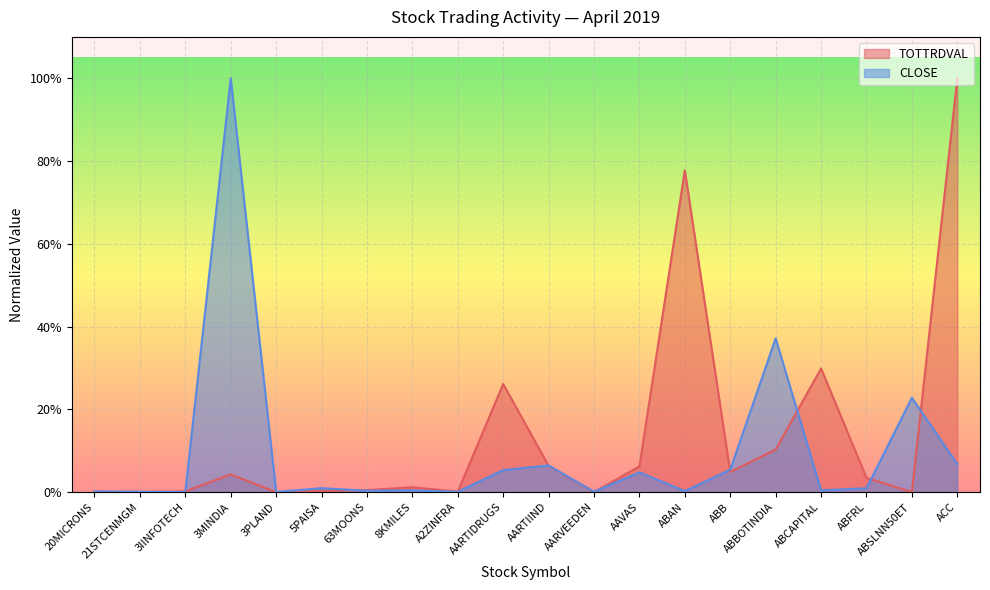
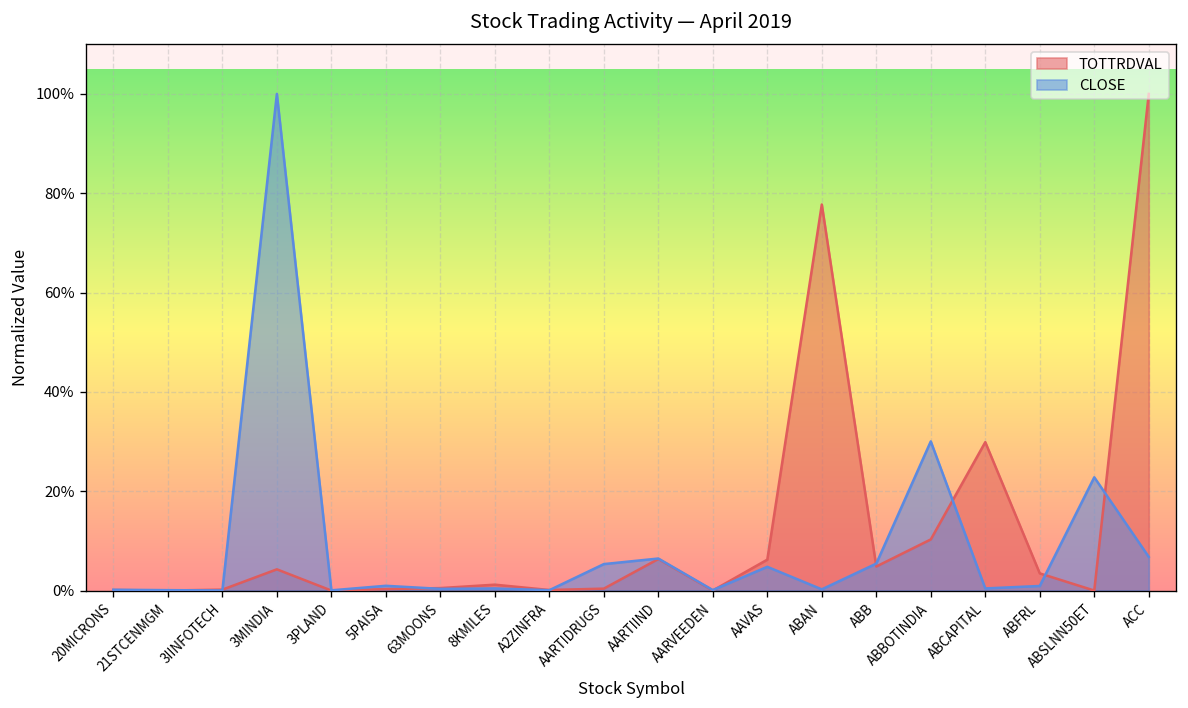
  {
    "TOTTRDVAL": {
      "3MINDIA": "4%",
      "5PAISA": "0%",
      "8KMILES": "1%",
-     "AARTIDRUGS": "26%",
+     "AARTIDRUGS": "0%",
      "AAVAS": "6%",
      "ABAN": "78%",
      "ABBOTINDIA": "10%",
      "ABCAPITAL": "30%",
      "ABFRL": "3%",
      "ABSLNN50ET": "0%"
    },
    "CLOSE": {
      "3MINDIA": "100%",
      "5PAISA": "1%",
      "8KMILES": "0%",
      "AARTIDRUGS": "5%",
      "AAVAS": "5%",
      "ABAN": "0%",
-     "ABBOTINDIA": "37%",
+     "ABBOTINDIA": "30%",
      "ABCAPITAL": "0%",
      "ABFRL": "1%",
      "ABSLNN50ET": "23%",
      "ACC": "7%"
    }
  }
